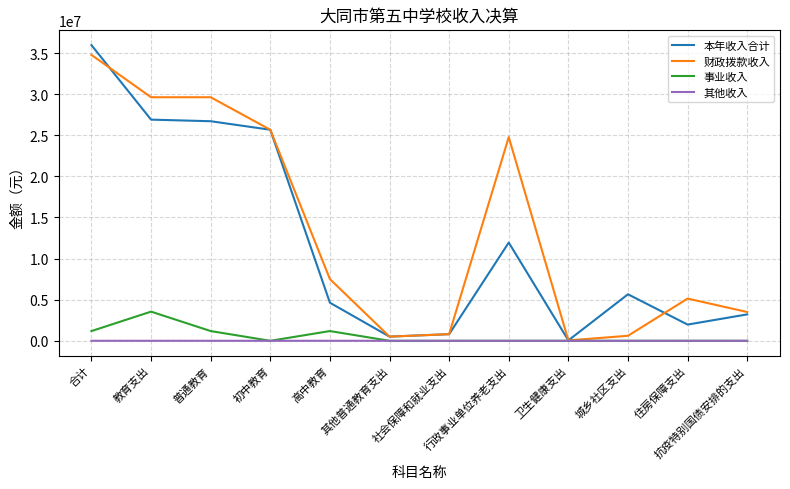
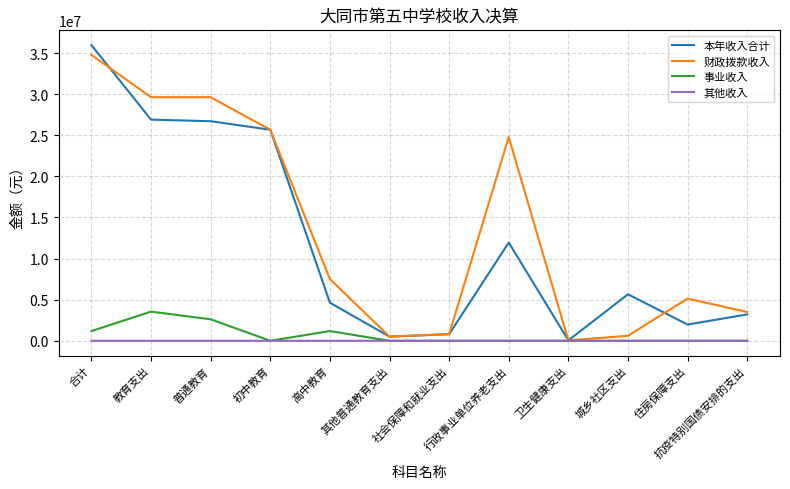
  {
    "本年收入合计": {
      "合计": 36000000,
      "教育支出": 27000000,
      "普通教育": 27000000,
      "高中教育": 5000000,
      "行政事业单位养老支出": 12000000,
      "城乡社区支出": 6000000,
      "住房保障支出": 2000000
    },
    "财政拨款收入": {
      "合计": 35000000,
      "教育支出": 30000000,
      "普通教育": 30000000,
      "高中教育": 8000000,
      "行政事业单位养老支出": 25000000,
      "城乡社区支出": 1000000,
      "住房保障支出": 5000000
    },
    "事业收入": {
      "合计": 1000000,
      "教育支出": 4000000,
-     "普通教育": 1000000,
+     "普通教育": 3000000,
      "高中教育": 1000000
    },
    "其他收入": {
      "合计": 0,
      "教育支出": 0,
      "普通教育": 0,
      "高中教育": 0
    }
  }
